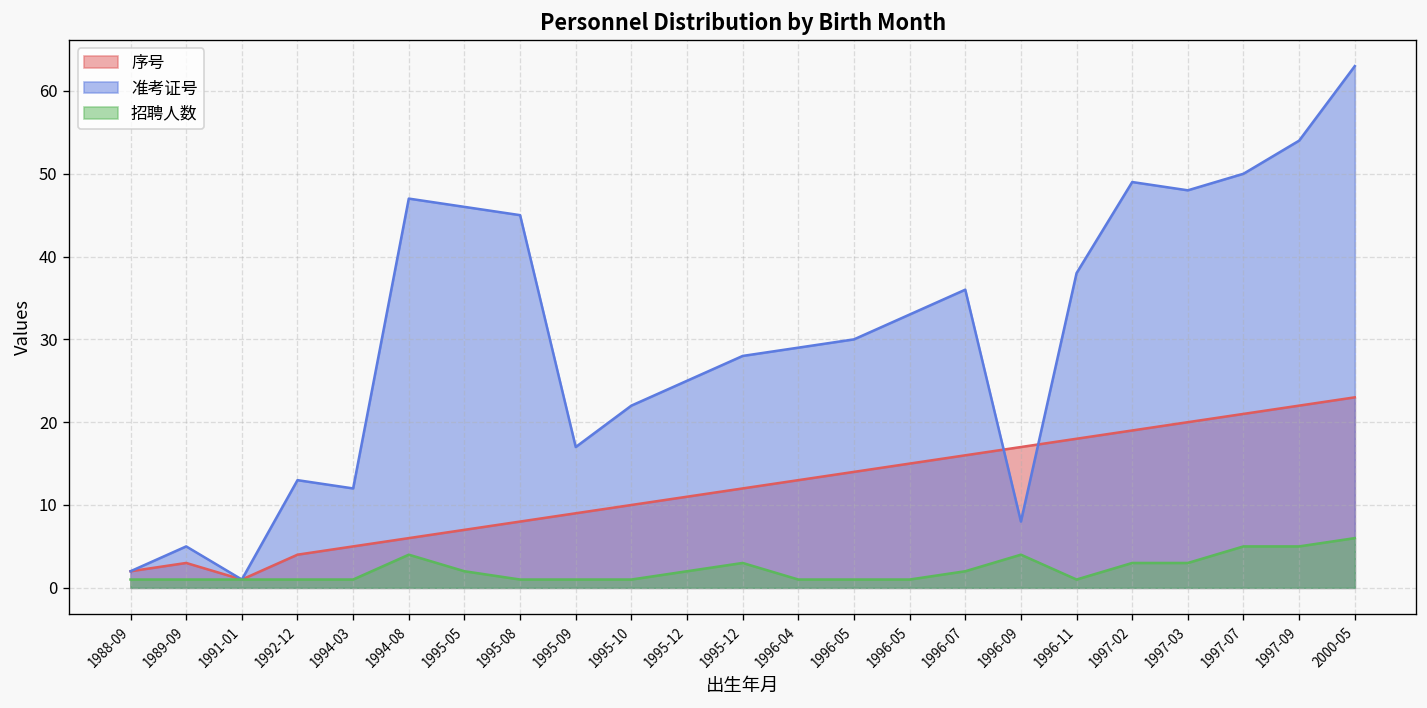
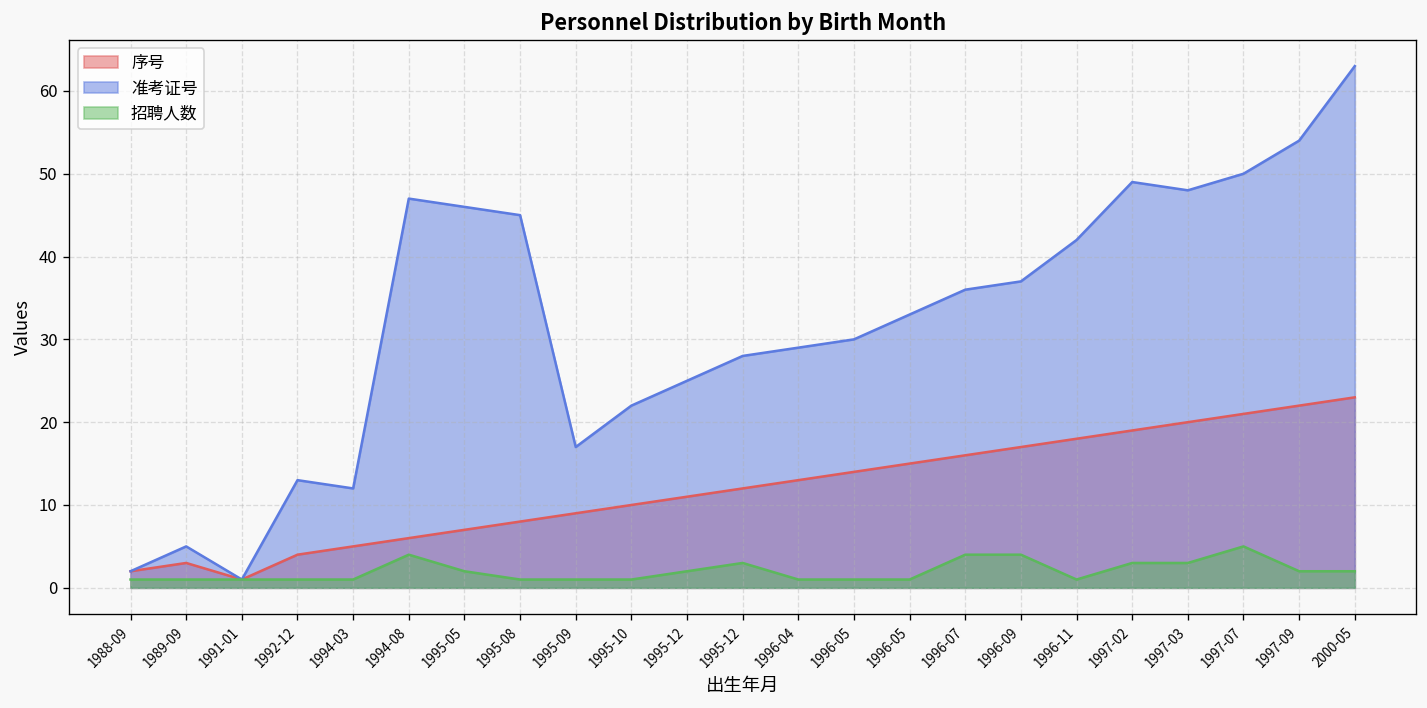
  {
    "序号": {
      "1989-09": 3,
      "1992-12": 4,
      "1994-03": 5,
      "1994-08": 6,
      "1995-05": 7,
      "1995-08": 8,
      "1995-09": 9,
      "1995-10": 10,
      "1996-04": 13,
      "1996-07": 16,
      "1996-09": 17,
      "1996-11": 18,
      "1997-02": 19,
      "1997-03": 20,
      "1997-07": 21,
      "1997-09": 22,
      "2000-05": 23
    },
    "准考证号": {
      "1989-09": 5,
      "1992-12": 13,
      "1994-03": 12,
      "1994-08": 47,
      "1995-05": 46,
      "1995-08": 45,
      "1995-09": 17,
      "1995-10": 22,
      "1996-04": 29,
      "1996-07": 36,
-     "1996-09": 8,
-     "1996-11": 38,
+     "1996-09": 37,
+     "1996-11": 42,
      "1997-02": 49,
      "1997-03": 48,
      "1997-07": 50,
      "1997-09": 54,
      "2000-05": 63
    },
    "招聘人数": {
      "1988-09": 1,
      "1989-09": 1,
      "1992-12": 1,
      "1994-03": 1,
      "1994-08": 4,
      "1995-05": 2,
      "1995-08": 1,
      "1995-09": 1,
      "1995-10": 1,
      "1996-04": 1,
-     "1996-07": 2,
+     "1996-07": 4,
      "1996-09": 4,
      "1996-11": 1,
      "1997-02": 3,
      "1997-03": 3,
      "1997-07": 5,
-     "1997-09": 5,
-     "2000-05": 6
+     "1997-09": 2,
+     "2000-05": 2
    }
  }
